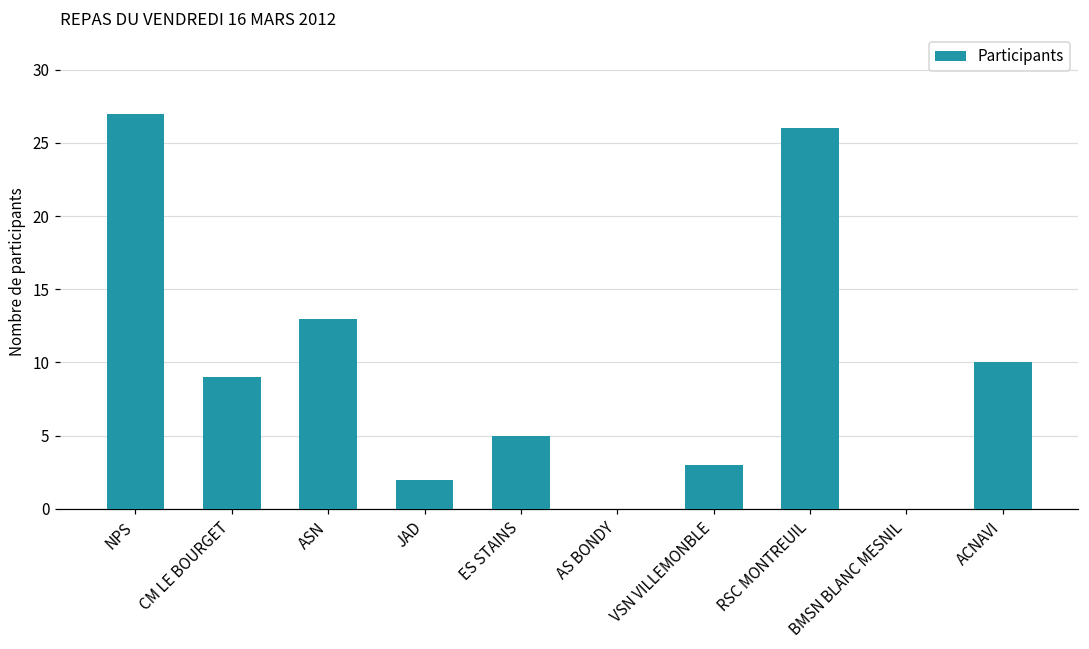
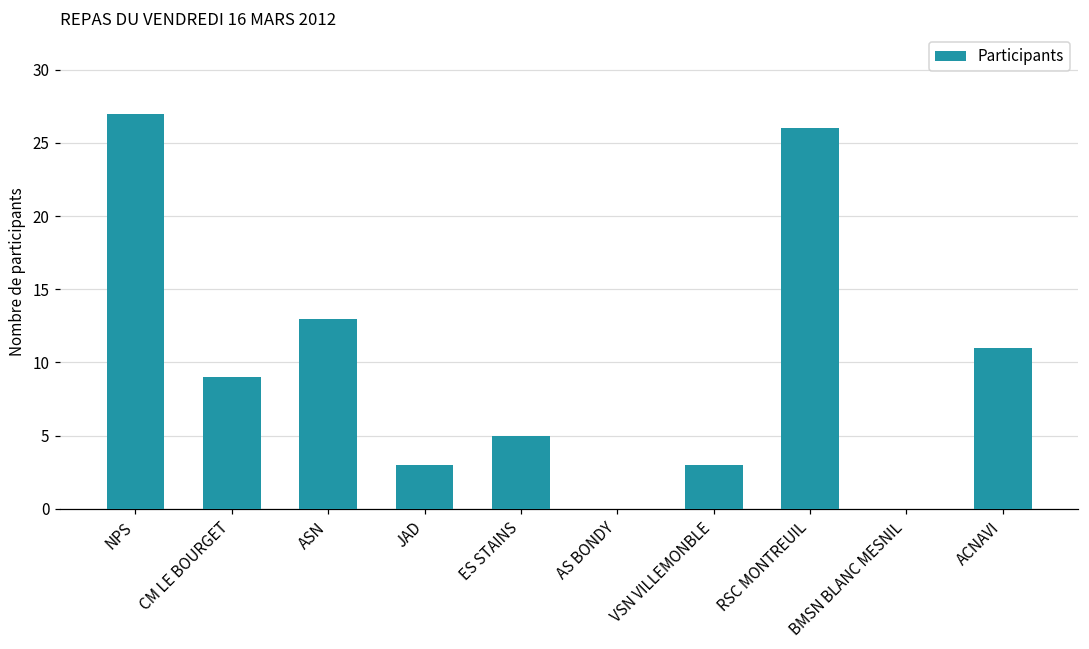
  {
    "NPS": 27,
    "CM LE BOURGET": 9,
    "ASN": 13,
-   "JAD": 2,
+   "JAD": 3,
    "ES STAINS": 5,
    "AS BONDY": 0,
    "VSN VILLEMONBLE": 3,
    "RSC MONTREUIL": 26,
    "BMSN BLANC MESNIL": 0,
-   "ACNAVI": 10
+   "ACNAVI": 11
  }
